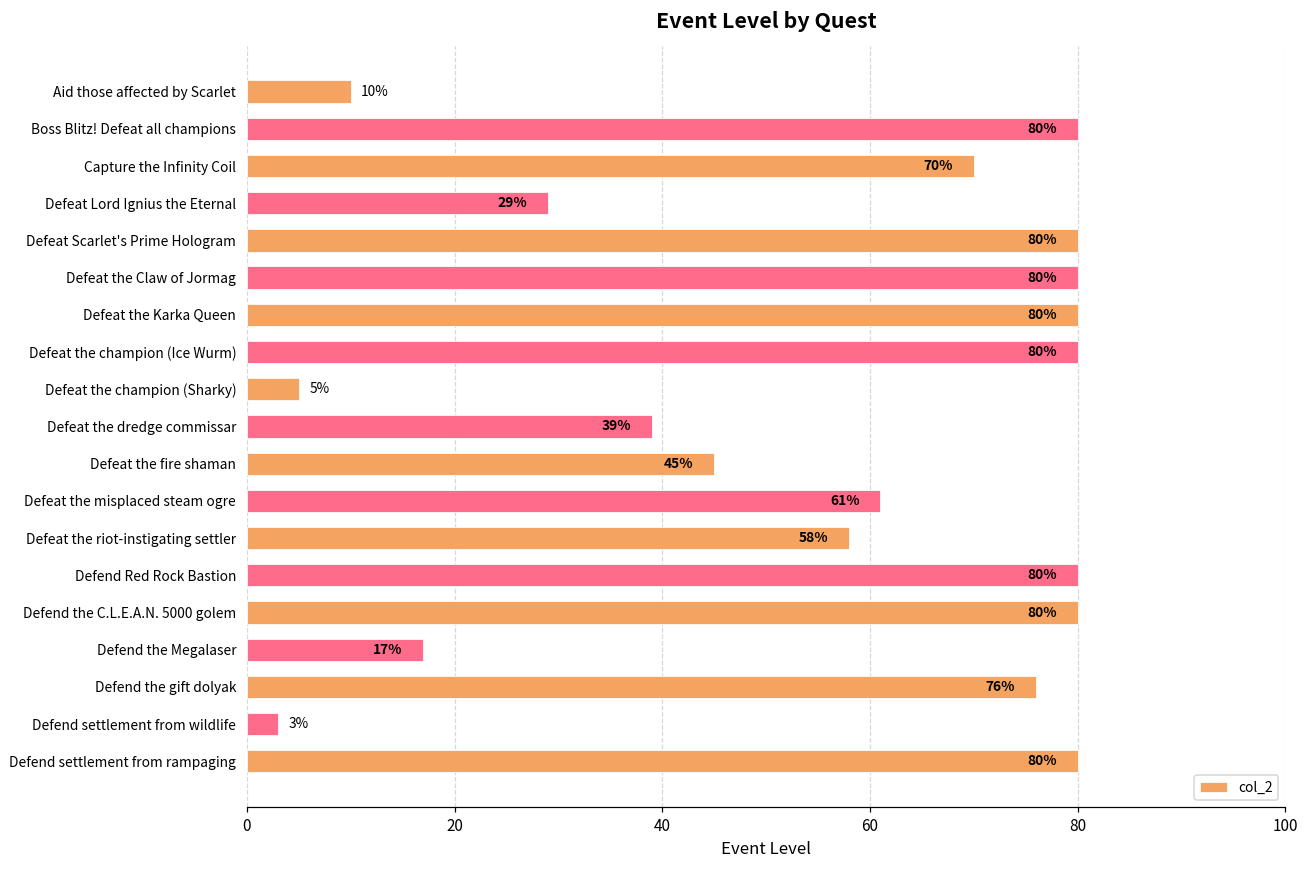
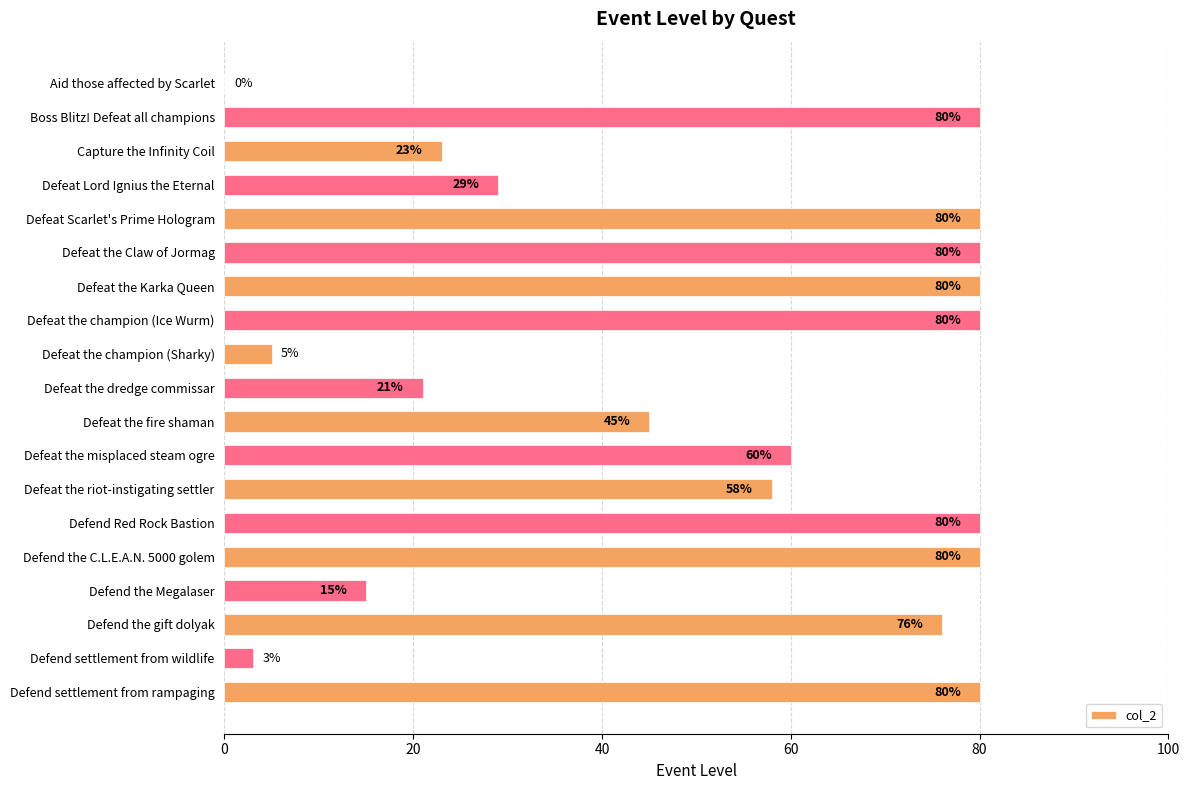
  {
-   "Aid those affected by Scarlet": "10%",
+   "Aid those affected by Scarlet": "0%",
    "Boss Blitz! Defeat all champions": "80%",
-   "Capture the Infinity Coil": "70%",
+   "Capture the Infinity Coil": "23%",
    "Defeat Lord Ignius the Eternal": "29%",
    "Defeat Scarlet's Prime Hologram": "80%",
    "Defeat the Claw of Jormag": "80%",
    "Defeat the Karka Queen": "80%",
    "Defeat the champion (Ice Wurm)": "80%",
    "Defeat the champion (Sharky)": "5%",
-   "Defeat the dredge commissar": "39%",
+   "Defeat the dredge commissar": "21%",
    "Defeat the fire shaman": "45%",
-   "Defeat the misplaced steam ogre": "61%",
+   "Defeat the misplaced steam ogre": "60%",
    "Defeat the riot-instigating settler": "58%",
    "Defend Red Rock Bastion": "80%",
    "Defend the C.L.E.A.N. 5000 golem": "80%",
-   "Defend the Megalaser": "17%",
+   "Defend the Megalaser": "15%",
    "Defend the gift dolyak": "76%",
    "Defend settlement from wildlife": "3%",
    "Defend settlement from rampaging": "80%"
  }
